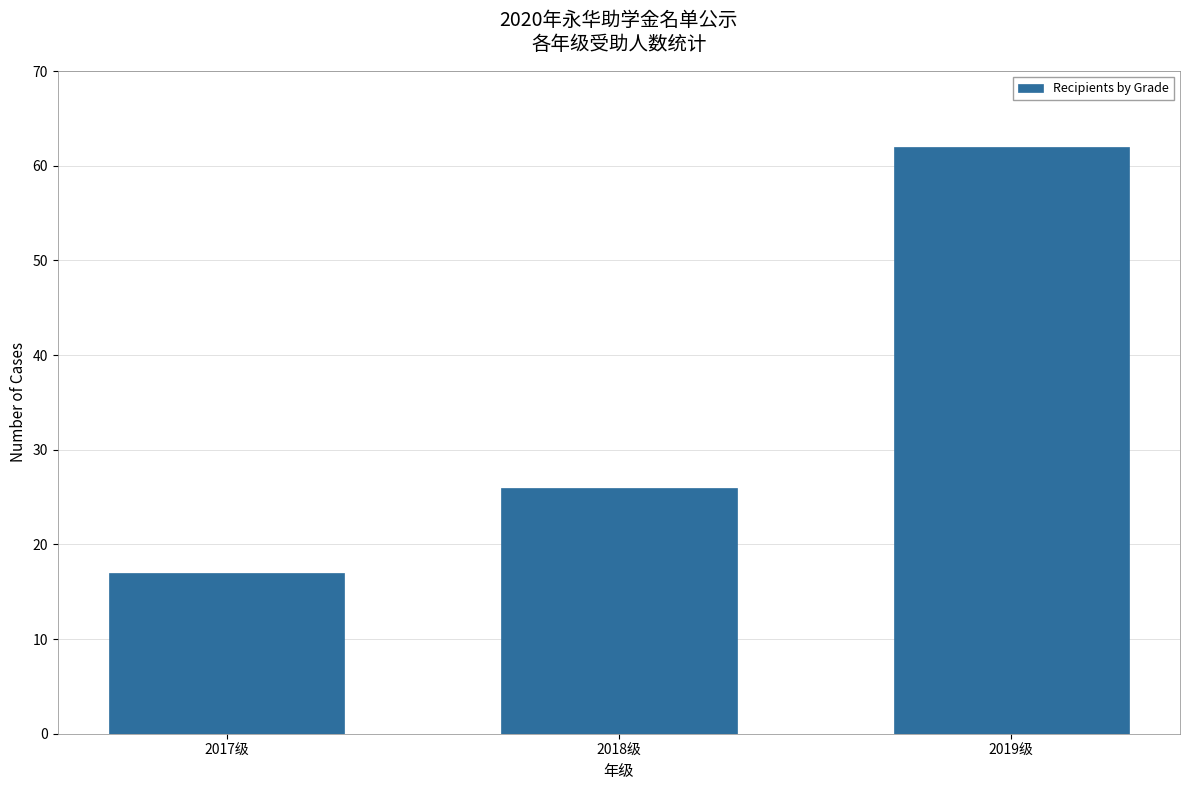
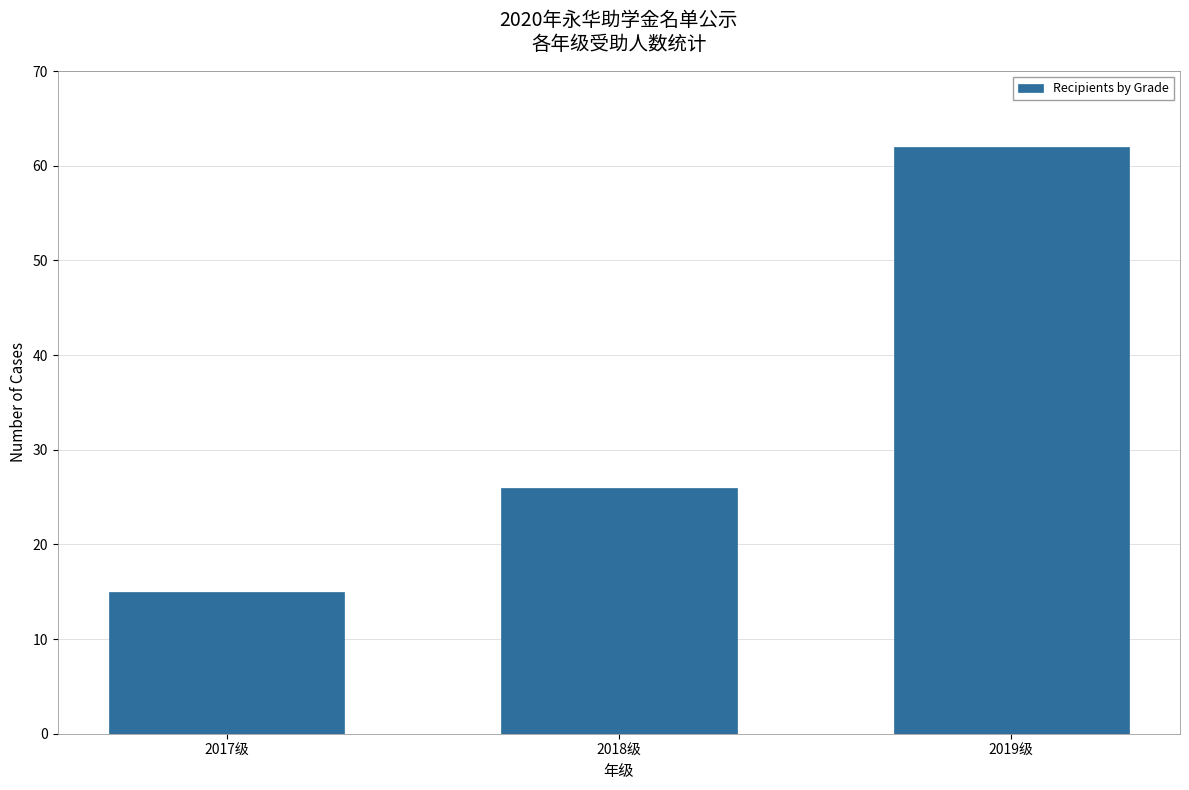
  {
-   "2017级": 17,
+   "2017级": 15,
    "2018级": 26,
    "2019级": 62
  }
